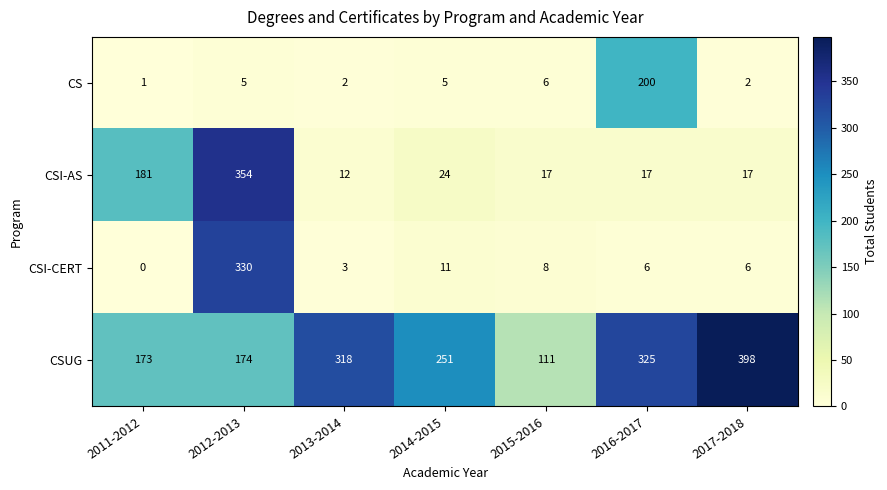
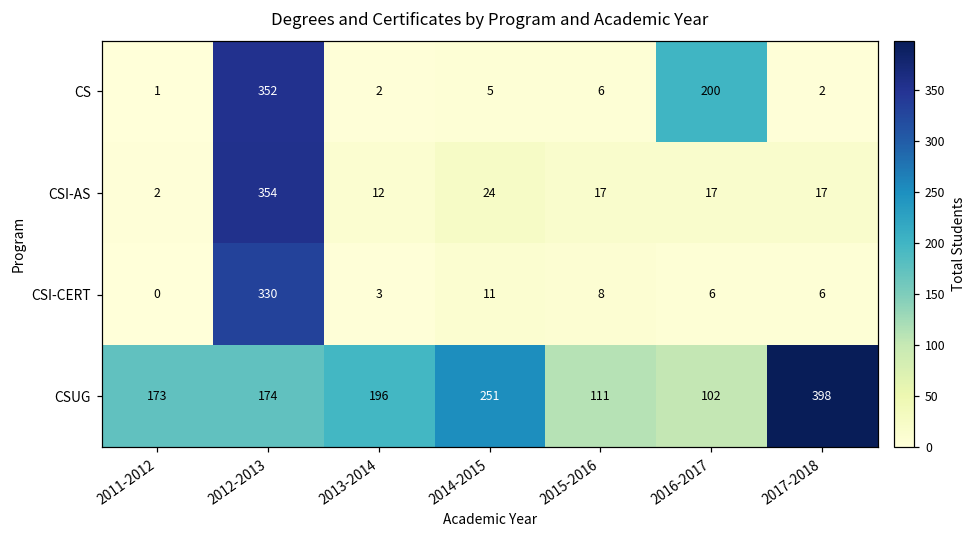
  {
    "CS": {
      "2011-2012": 1,
-     "2012-2013": 5,
+     "2012-2013": 352,
      "2013-2014": 2,
      "2014-2015": 5,
      "2015-2016": 6,
      "2016-2017": 200,
      "2017-2018": 2
    },
    "CSI-AS": {
-     "2011-2012": 181,
+     "2011-2012": 2,
      "2012-2013": 354,
      "2013-2014": 12,
      "2014-2015": 24,
      "2015-2016": 17,
      "2016-2017": 17,
      "2017-2018": 17
    },
    "CSI-CERT": {
      "2011-2012": 0,
      "2012-2013": 330,
      "2013-2014": 3,
      "2014-2015": 11,
      "2015-2016": 8,
      "2016-2017": 6,
      "2017-2018": 6
    },
    "CSUG": {
      "2011-2012": 173,
      "2012-2013": 174,
-     "2013-2014": 318,
+     "2013-2014": 196,
      "2014-2015": 251,
      "2015-2016": 111,
-     "2016-2017": 325,
+     "2016-2017": 102,
      "2017-2018": 398
    }
  }
